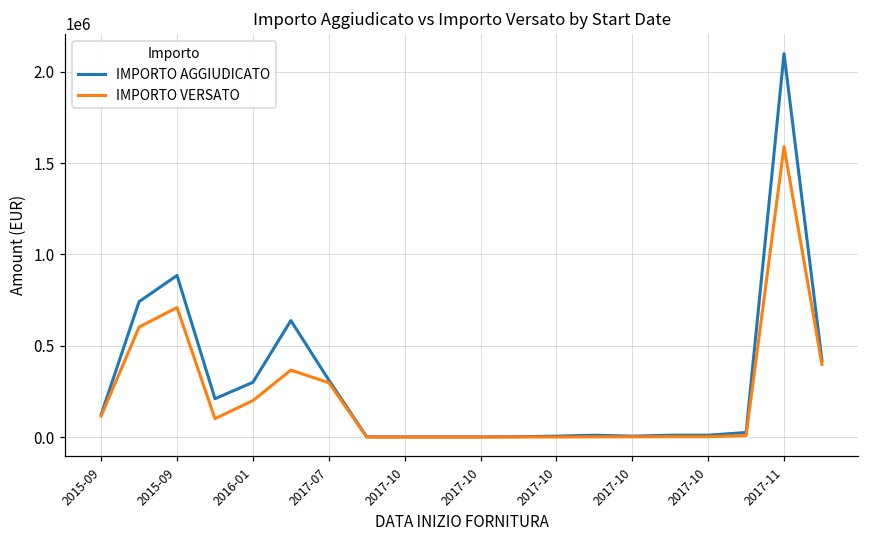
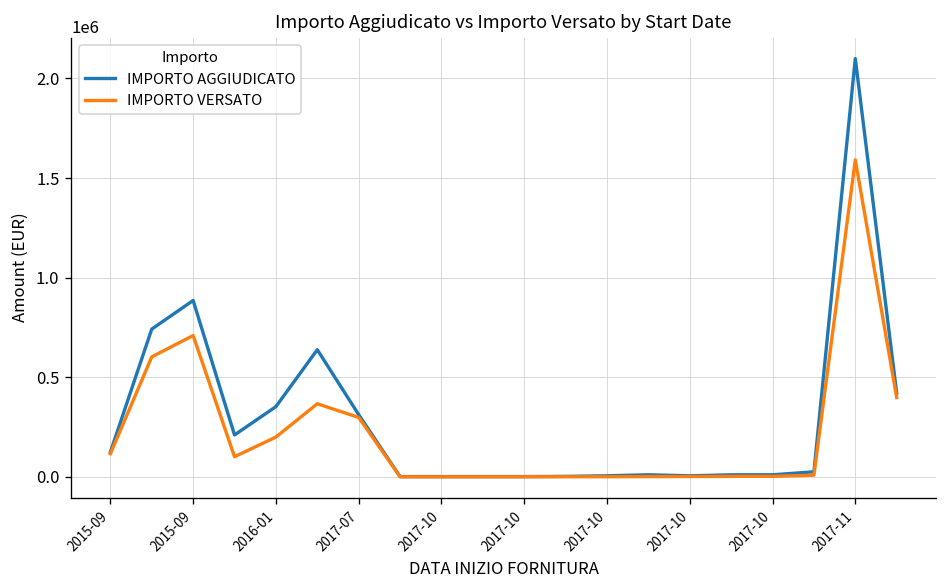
  {
    "IMPORTO AGGIUDICATO": {
-     "2016-01": 300000,
+     "2016-01": 350000,
      "2017-11": 2100000
    },
    "IMPORTO VERSATO": {
      "2016-01": 200000,
      "2017-11": 1590000
    }
  }
